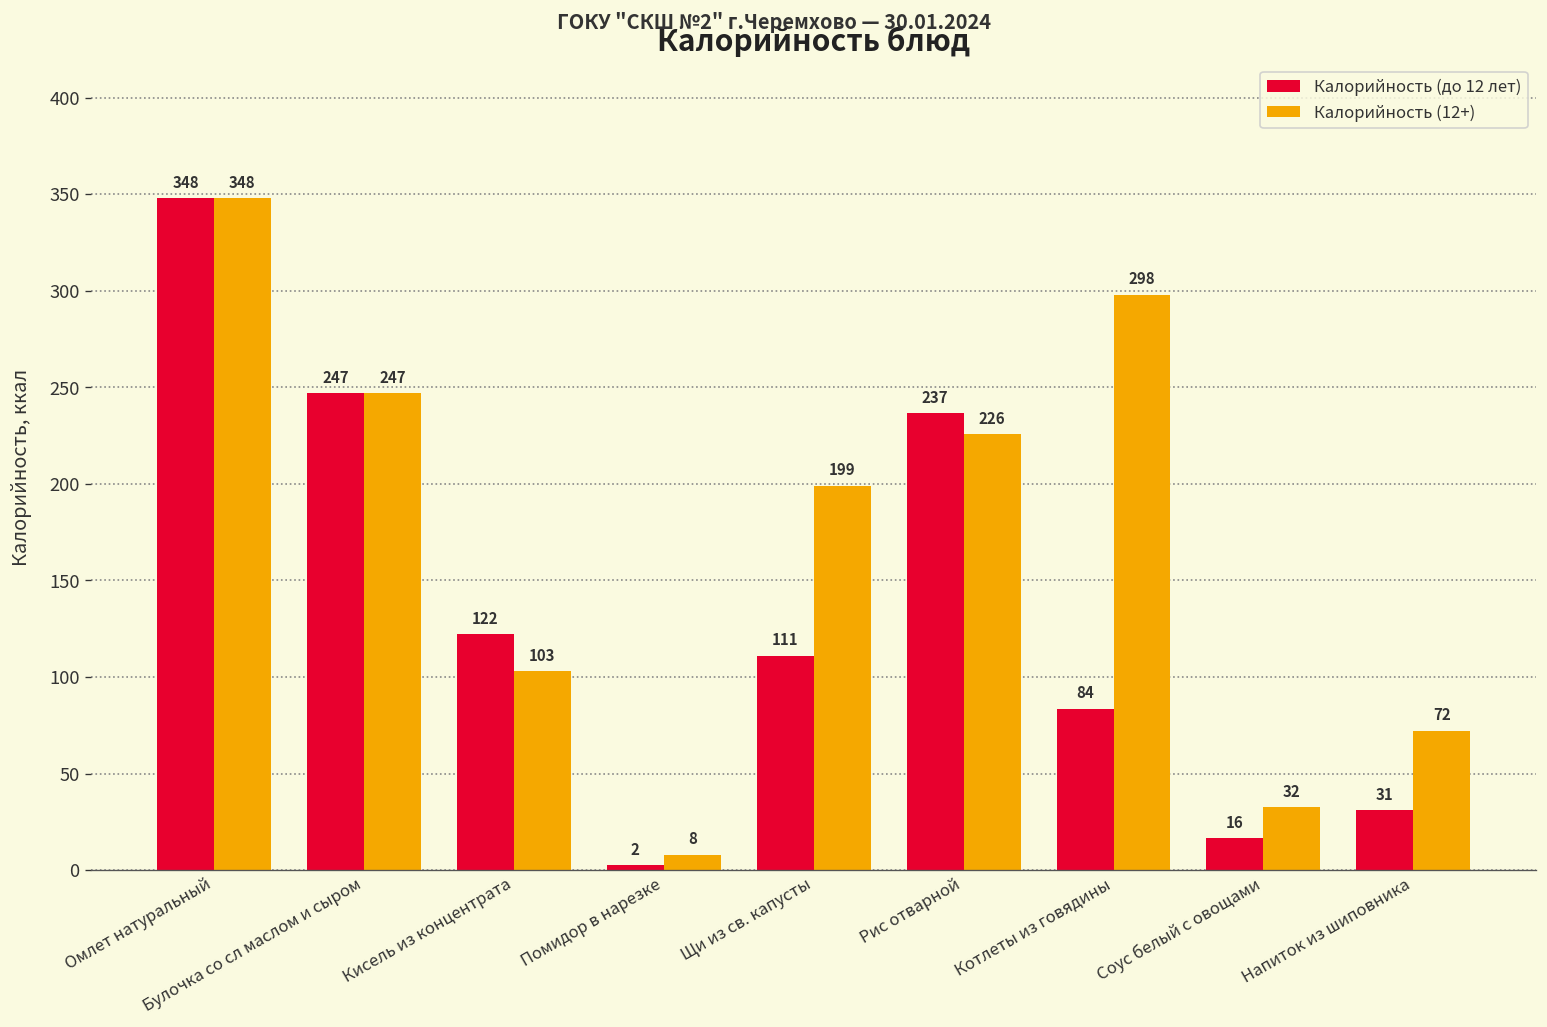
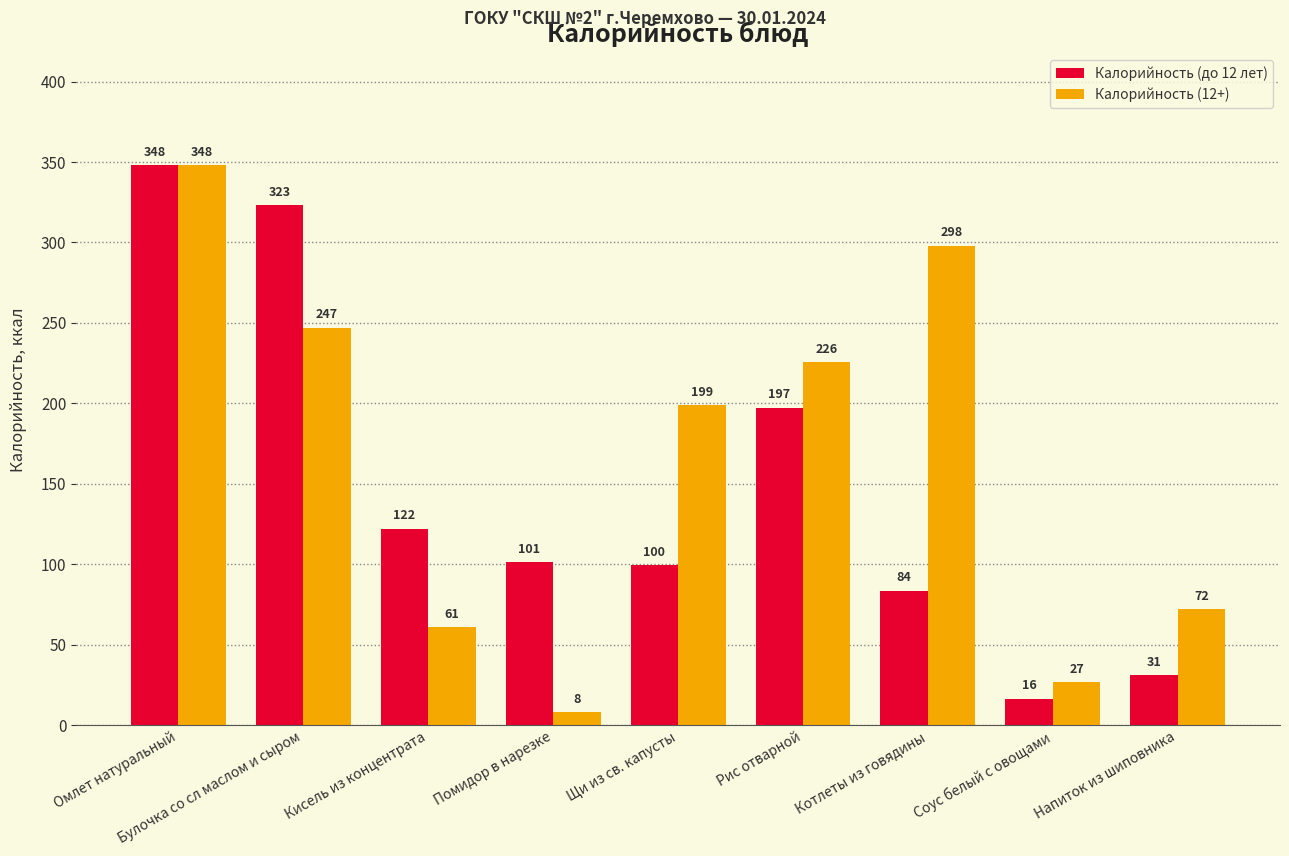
  {
    "Калорийность (до 12 лет)": {
      "Омлет натуральный": 348,
-     "Булочка со сл маслом и сыром": 247,
+     "Булочка со сл маслом и сыром": 323,
      "Кисель из концентрата": 122,
-     "Помидор в нарезке": 2,
-     "Щи из св. капусты": 111,
-     "Рис отварной": 237,
+     "Помидор в нарезке": 101,
+     "Щи из св. капусты": 100,
+     "Рис отварной": 197,
      "Котлеты из говядины": 84,
      "Соус белый с овощами": 16,
      "Напиток из шиповника": 31
    },
    "Калорийность (12+)": {
      "Омлет натуральный": 348,
      "Булочка со сл маслом и сыром": 247,
-     "Кисель из концентрата": 103,
+     "Кисель из концентрата": 61,
      "Помидор в нарезке": 8,
      "Щи из св. капусты": 199,
      "Рис отварной": 226,
      "Котлеты из говядины": 298,
-     "Соус белый с овощами": 32,
+     "Соус белый с овощами": 27,
      "Напиток из шиповника": 72
    }
  }
